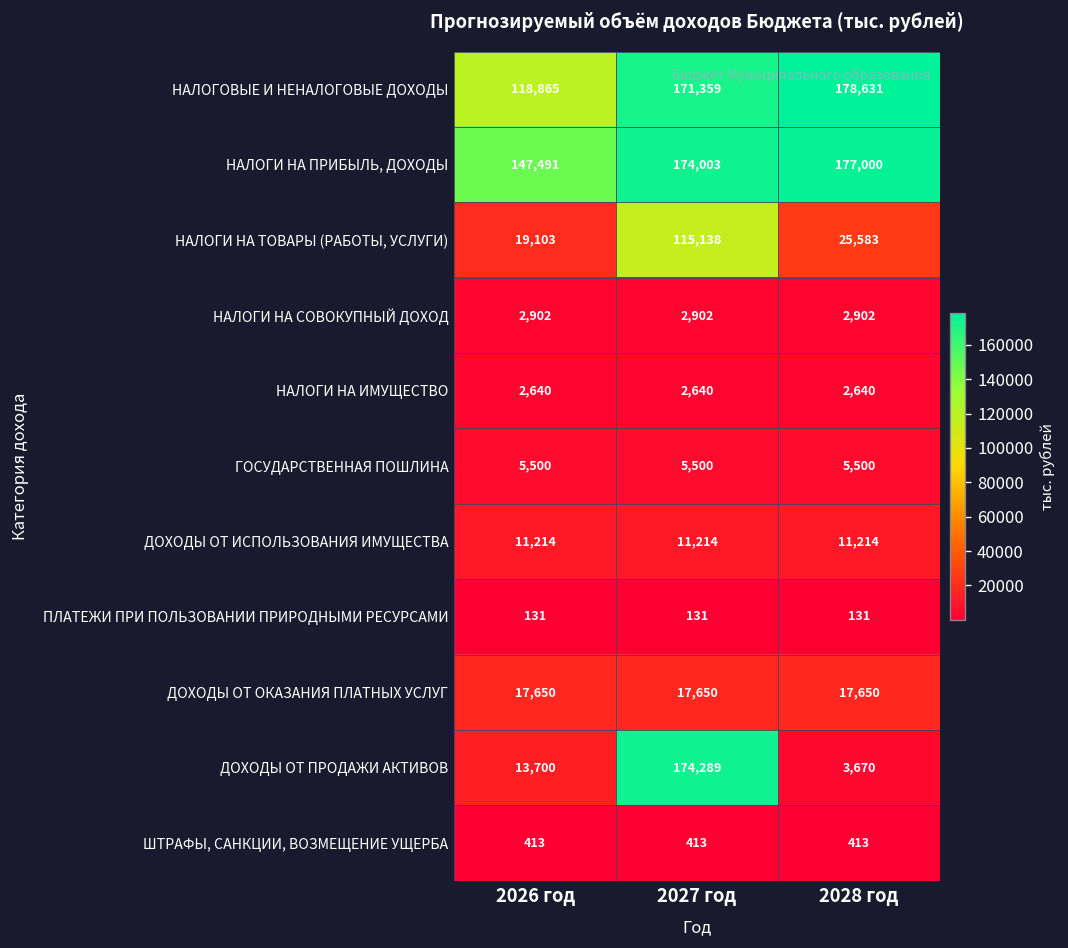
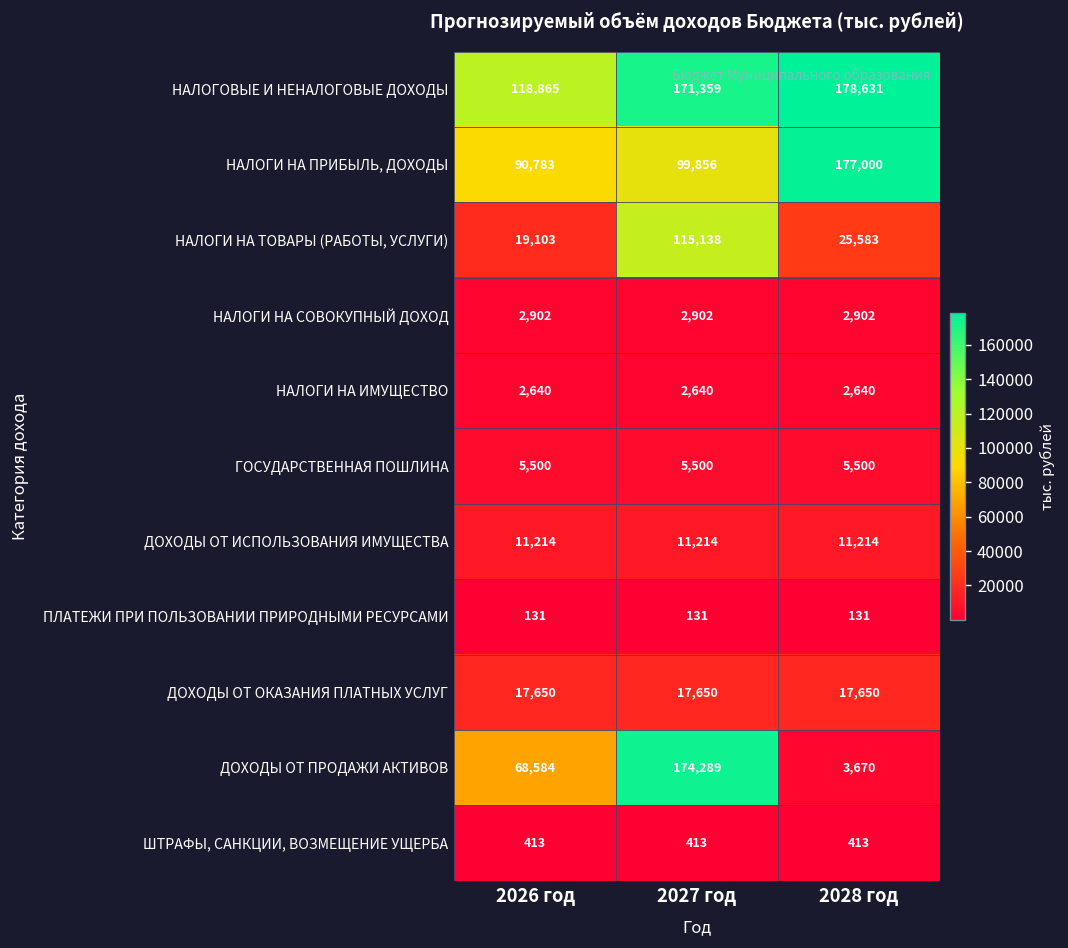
  {
    "НАЛОГОВЫЕ И НЕНАЛОГОВЫЕ ДОХОДЫ": {
      "2026 год": "118,865",
      "2027 год": "171,359"
    },
    "НАЛОГИ НА ПРИБЫЛЬ, ДОХОДЫ": {
-     "2026 год": "147,491",
-     "2027 год": "174,003",
+     "2026 год": "90,783",
+     "2027 год": "99,856",
      "2028 год": "177,000"
    },
    "НАЛОГИ НА ТОВАРЫ (РАБОТЫ, УСЛУГИ)": {
      "2026 год": "19,103",
      "2027 год": "115,138",
      "2028 год": "25,583"
    },
    "НАЛОГИ НА СОВОКУПНЫЙ ДОХОД": {
      "2026 год": "2,902",
      "2027 год": "2,902",
      "2028 год": "2,902"
    },
    "НАЛОГИ НА ИМУЩЕСТВО": {
      "2026 год": "2,640",
      "2027 год": "2,640",
      "2028 год": "2,640"
    },
    "ГОСУДАРСТВЕННАЯ ПОШЛИНА": {
      "2026 год": "5,500",
      "2027 год": "5,500",
      "2028 год": "5,500"
    },
    "ДОХОДЫ ОТ ИСПОЛЬЗОВАНИЯ ИМУЩЕСТВА": {
      "2026 год": "11,214",
      "2027 год": "11,214",
      "2028 год": "11,214"
    },
    "ПЛАТЕЖИ ПРИ ПОЛЬЗОВАНИИ ПРИРОДНЫМИ РЕСУРСАМИ": {
      "2026 год": "131",
      "2027 год": "131",
      "2028 год": "131"
    },
    "ДОХОДЫ ОТ ОКАЗАНИЯ ПЛАТНЫХ УСЛУГ": {
      "2026 год": "17,650",
      "2027 год": "17,650",
      "2028 год": "17,650"
    },
    "ДОХОДЫ ОТ ПРОДАЖИ АКТИВОВ": {
-     "2026 год": "13,700",
+     "2026 год": "68,584",
      "2027 год": "174,289",
      "2028 год": "3,670"
    },
    "ШТРАФЫ, САНКЦИИ, ВОЗМЕЩЕНИЕ УЩЕРБА": {
      "2026 год": "413",
      "2027 год": "413",
      "2028 год": "413"
    }
  }
